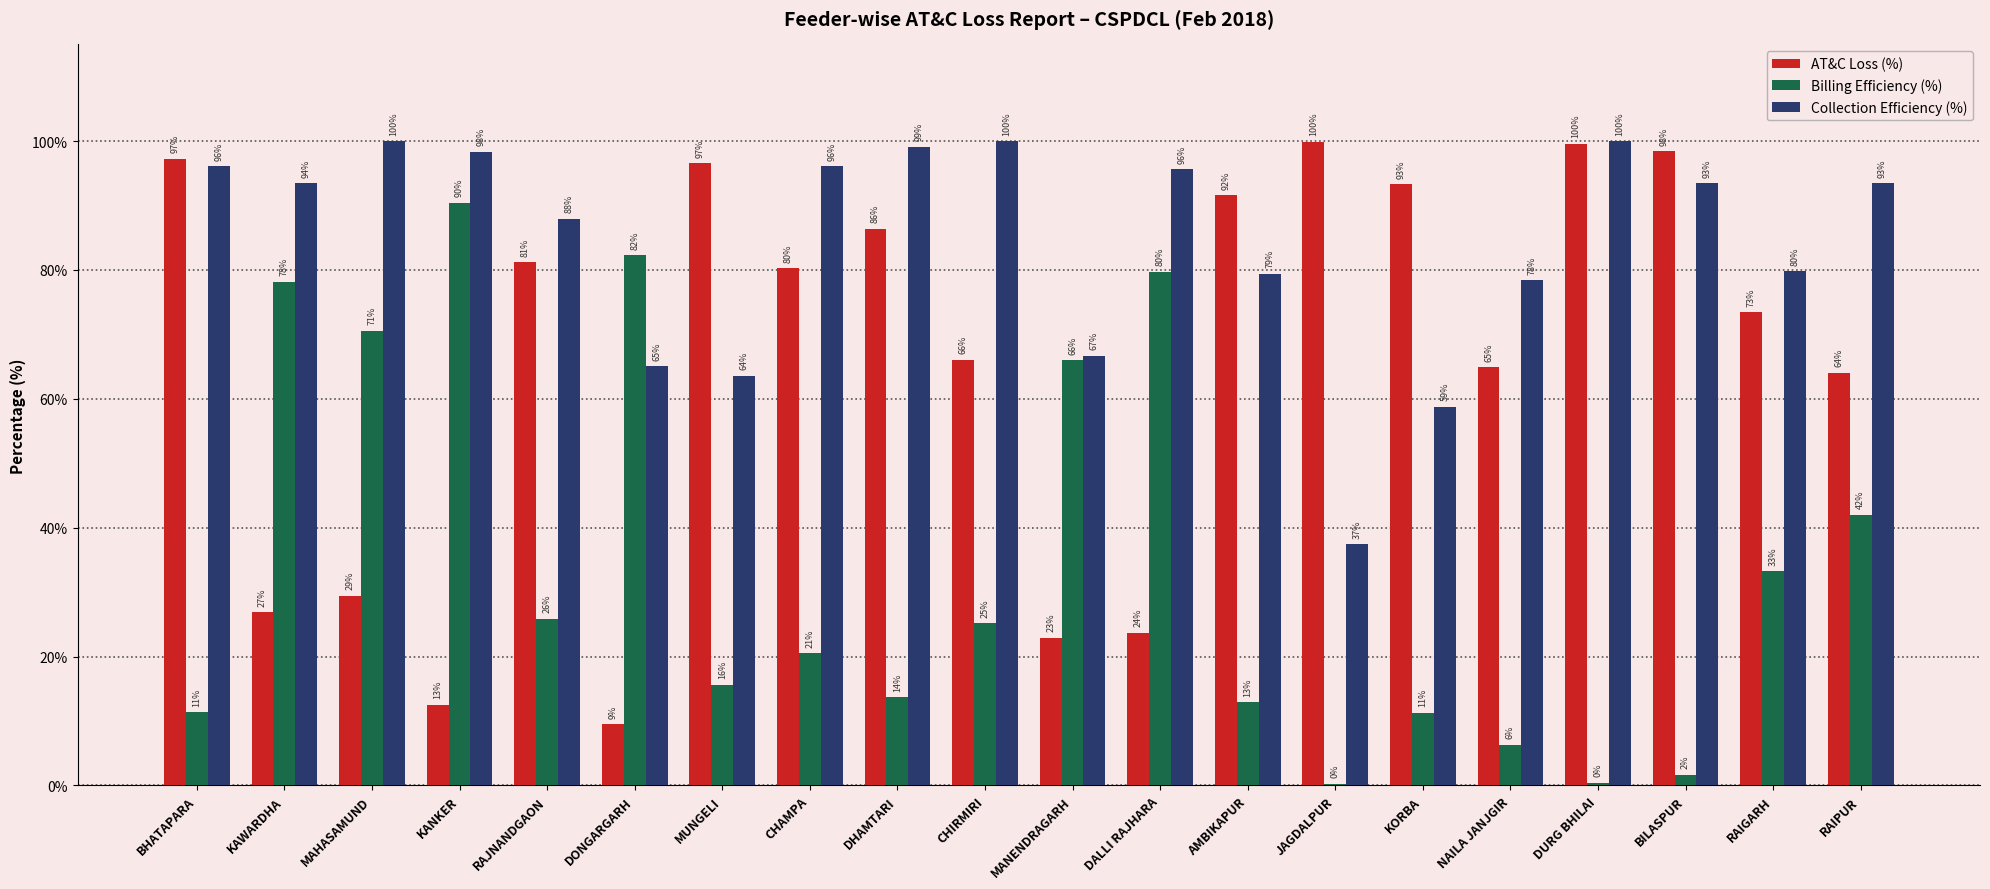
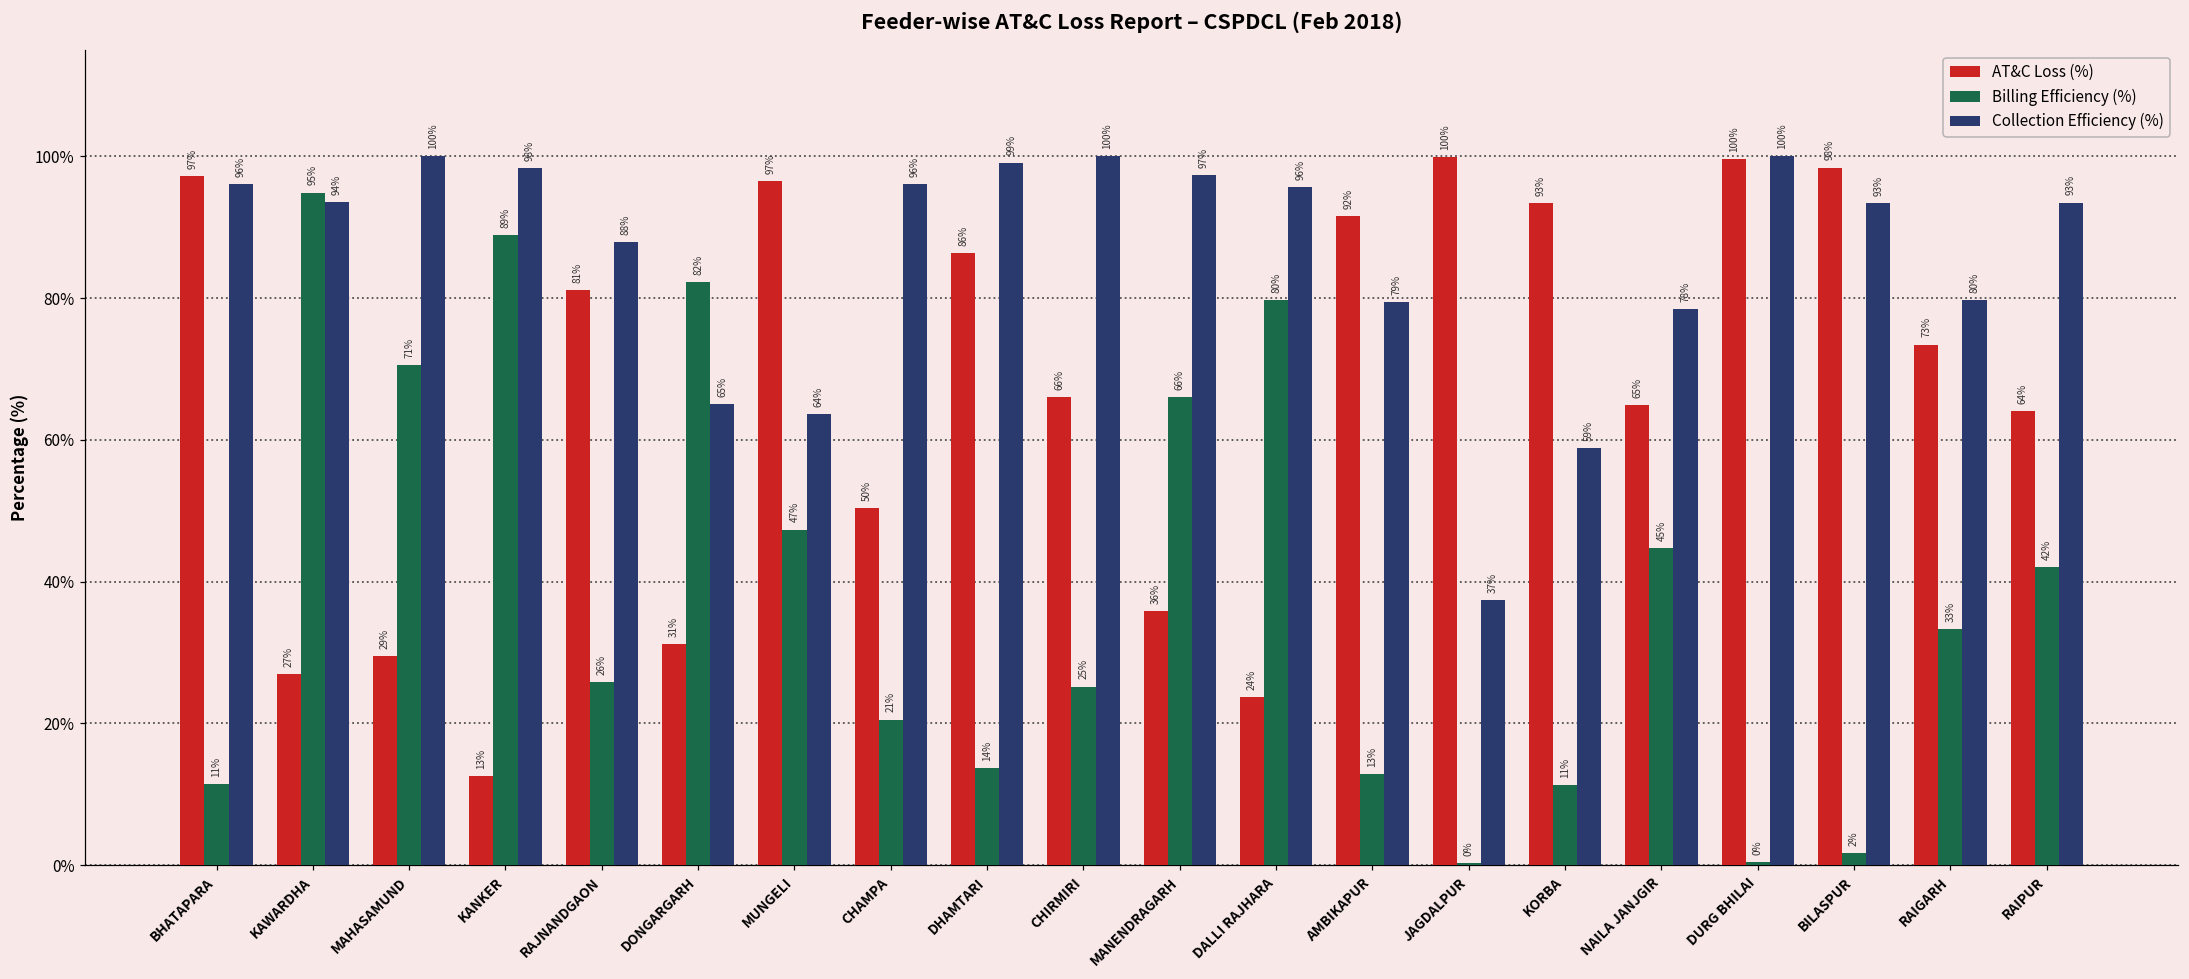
  {
    "AT&C Loss (%)": {
      "BHATAPARA": "97%",
      "KAWARDHA": "27%",
      "MAHASAMUND": "29%",
      "KANKER": "13%",
      "RAJNANDGAON": "81%",
-     "DONGARGARH": "9%",
+     "DONGARGARH": "31%",
      "MUNGELI": "97%",
-     "CHAMPA": "80%",
+     "CHAMPA": "50%",
      "DHAMTARI": "86%",
      "CHIRMIRI": "66%",
-     "MANENDRAGARH": "23%",
+     "MANENDRAGARH": "36%",
      "DALLI RAJHARA": "24%",
      "AMBIKAPUR": "92%",
      "JAGDALPUR": "100%",
      "KORBA": "93%",
      "NAILA JANJGIR": "65%",
      "DURG BHILAI": "100%",
      "BILASPUR": "98%",
      "RAIGARH": "73%",
      "RAIPUR": "64%"
    },
    "Billing Efficiency (%)": {
      "BHATAPARA": "11%",
-     "KAWARDHA": "78%",
+     "KAWARDHA": "95%",
      "MAHASAMUND": "71%",
-     "KANKER": "90%",
+     "KANKER": "89%",
      "RAJNANDGAON": "26%",
      "DONGARGARH": "82%",
-     "MUNGELI": "16%",
+     "MUNGELI": "47%",
      "CHAMPA": "21%",
      "DHAMTARI": "14%",
      "CHIRMIRI": "25%",
      "MANENDRAGARH": "66%",
      "DALLI RAJHARA": "80%",
      "AMBIKAPUR": "13%",
      "JAGDALPUR": "0%",
      "KORBA": "11%",
-     "NAILA JANJGIR": "6%",
+     "NAILA JANJGIR": "45%",
      "DURG BHILAI": "0%",
      "BILASPUR": "2%",
      "RAIGARH": "33%",
      "RAIPUR": "42%"
    },
    "Collection Efficiency (%)": {
      "BHATAPARA": "96%",
      "KAWARDHA": "94%",
      "MAHASAMUND": "100%",
      "KANKER": "98%",
      "RAJNANDGAON": "88%",
      "DONGARGARH": "65%",
      "MUNGELI": "64%",
      "CHAMPA": "96%",
      "DHAMTARI": "99%",
      "CHIRMIRI": "100%",
-     "MANENDRAGARH": "67%",
+     "MANENDRAGARH": "97%",
      "DALLI RAJHARA": "96%",
      "AMBIKAPUR": "79%",
      "JAGDALPUR": "37%",
      "KORBA": "59%",
      "NAILA JANJGIR": "78%",
      "DURG BHILAI": "100%",
      "BILASPUR": "93%",
      "RAIGARH": "80%",
      "RAIPUR": "93%"
    }
  }
